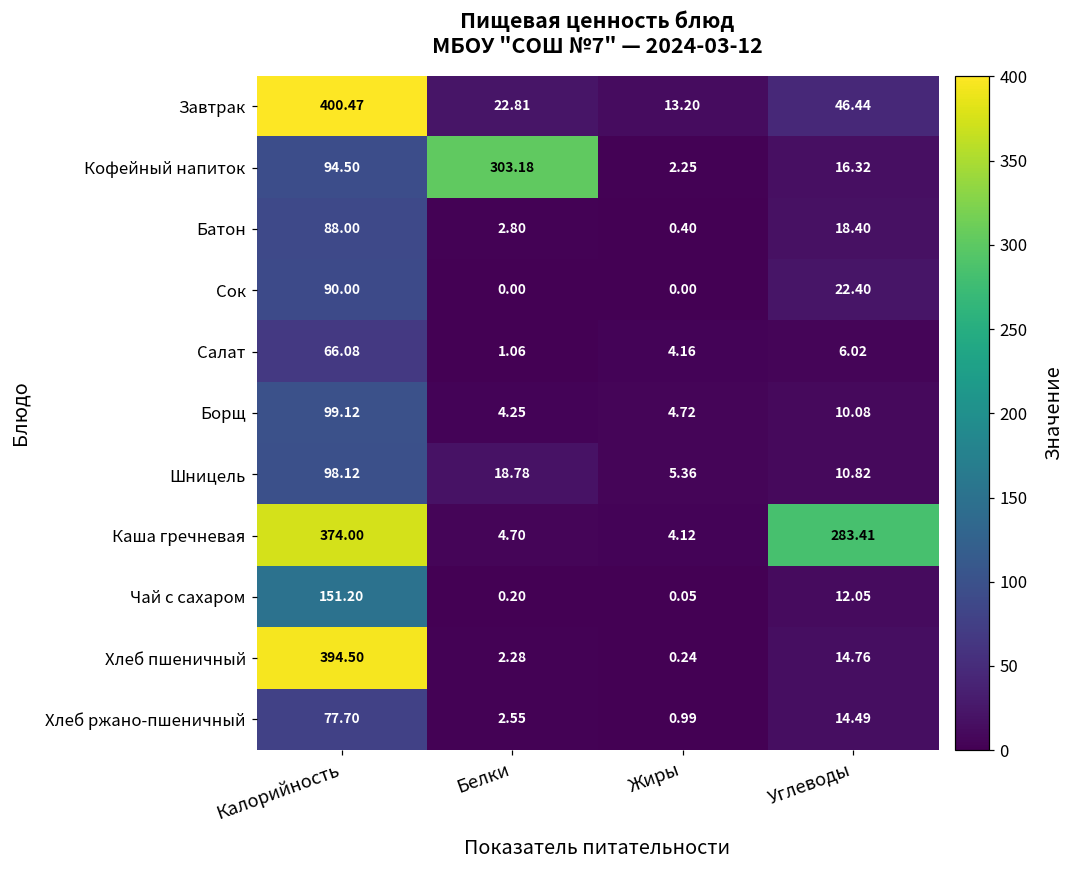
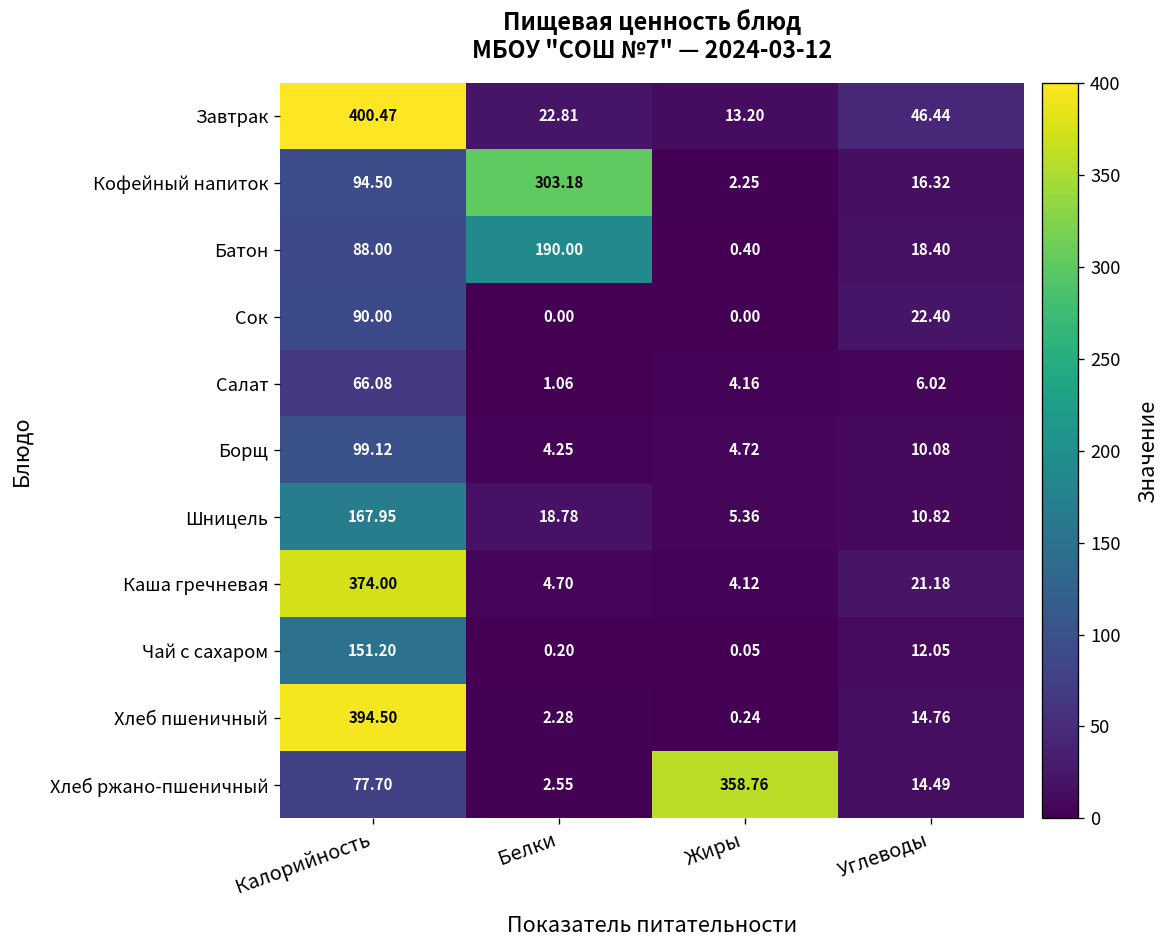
  {
    "Завтрак": {
      "Калорийность": 400.47,
      "Белки": 22.81,
      "Жиры": 13.20,
      "Углеводы": 46.44
    },
    "Кофейный напиток": {
      "Калорийность": 94.50,
      "Белки": 303.18,
      "Жиры": 2.25,
      "Углеводы": 16.32
    },
    "Батон": {
      "Калорийность": 88.00,
-     "Белки": 2.80,
+     "Белки": 190.00,
      "Жиры": 0.40,
      "Углеводы": 18.40
    },
    "Сок": {
      "Калорийность": 90.00,
      "Белки": 0.00,
      "Жиры": 0.00,
      "Углеводы": 22.40
    },
    "Салат": {
      "Калорийность": 66.08,
      "Белки": 1.06,
      "Жиры": 4.16,
      "Углеводы": 6.02
    },
    "Борщ": {
      "Калорийность": 99.12,
      "Белки": 4.25,
      "Жиры": 4.72,
      "Углеводы": 10.08
    },
    "Шницель": {
-     "Калорийность": 98.12,
+     "Калорийность": 167.95,
      "Белки": 18.78,
      "Жиры": 5.36,
      "Углеводы": 10.82
    },
    "Каша гречневая": {
      "Калорийность": 374.00,
      "Белки": 4.70,
      "Жиры": 4.12,
-     "Углеводы": 283.41
+     "Углеводы": 21.18
    },
    "Чай с сахаром": {
      "Калорийность": 151.20,
      "Белки": 0.20,
      "Жиры": 0.05,
      "Углеводы": 12.05
    },
    "Хлеб пшеничный": {
      "Калорийность": 394.50,
      "Белки": 2.28,
      "Жиры": 0.24,
      "Углеводы": 14.76
    },
    "Хлеб ржано-пшеничный": {
      "Калорийность": 77.70,
      "Белки": 2.55,
-     "Жиры": 0.99,
+     "Жиры": 358.76,
      "Углеводы": 14.49
    }
  }
